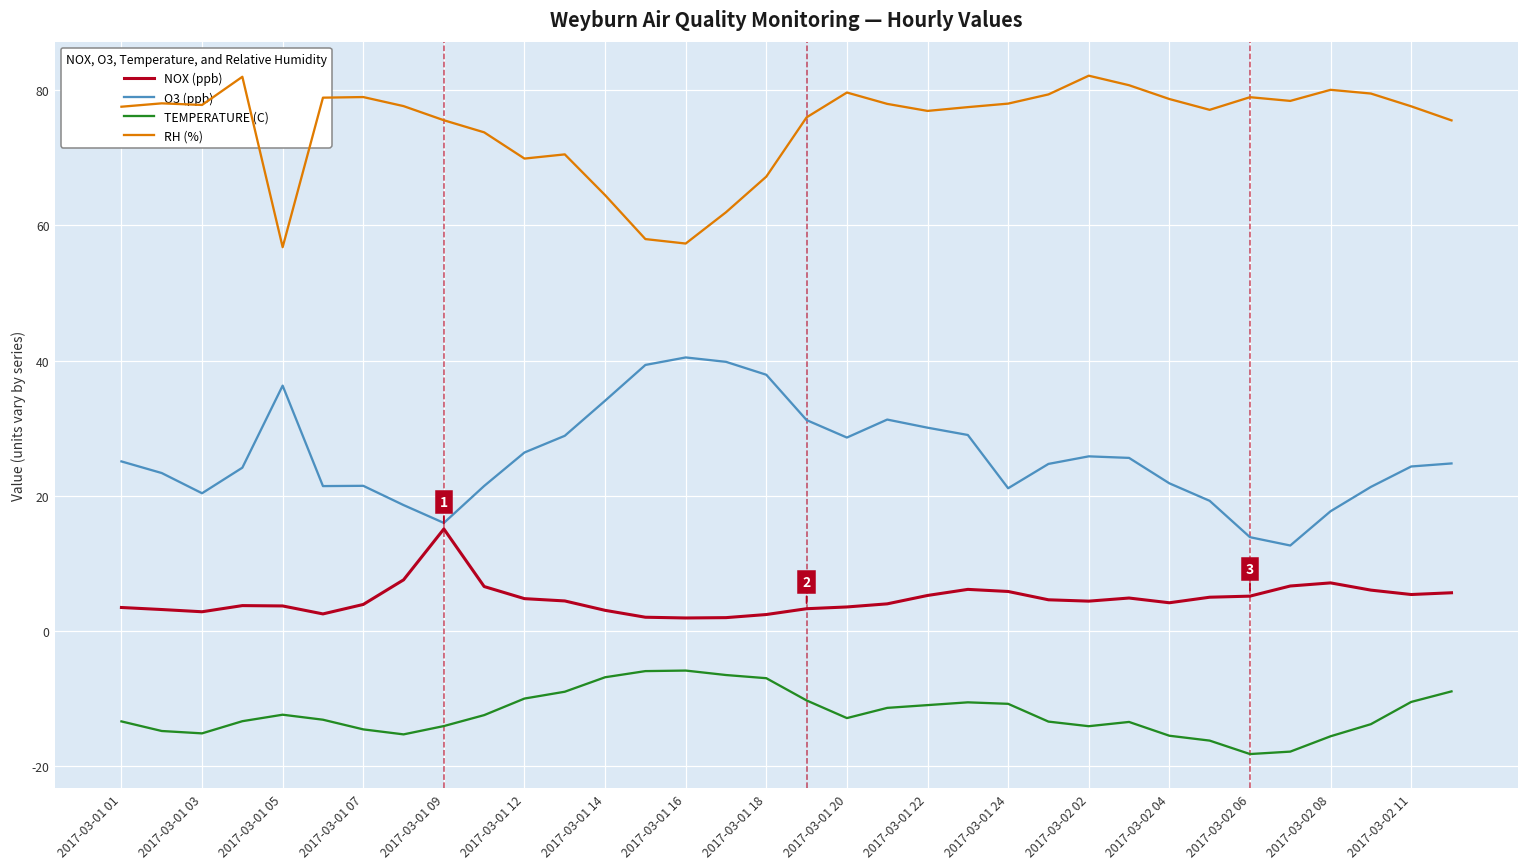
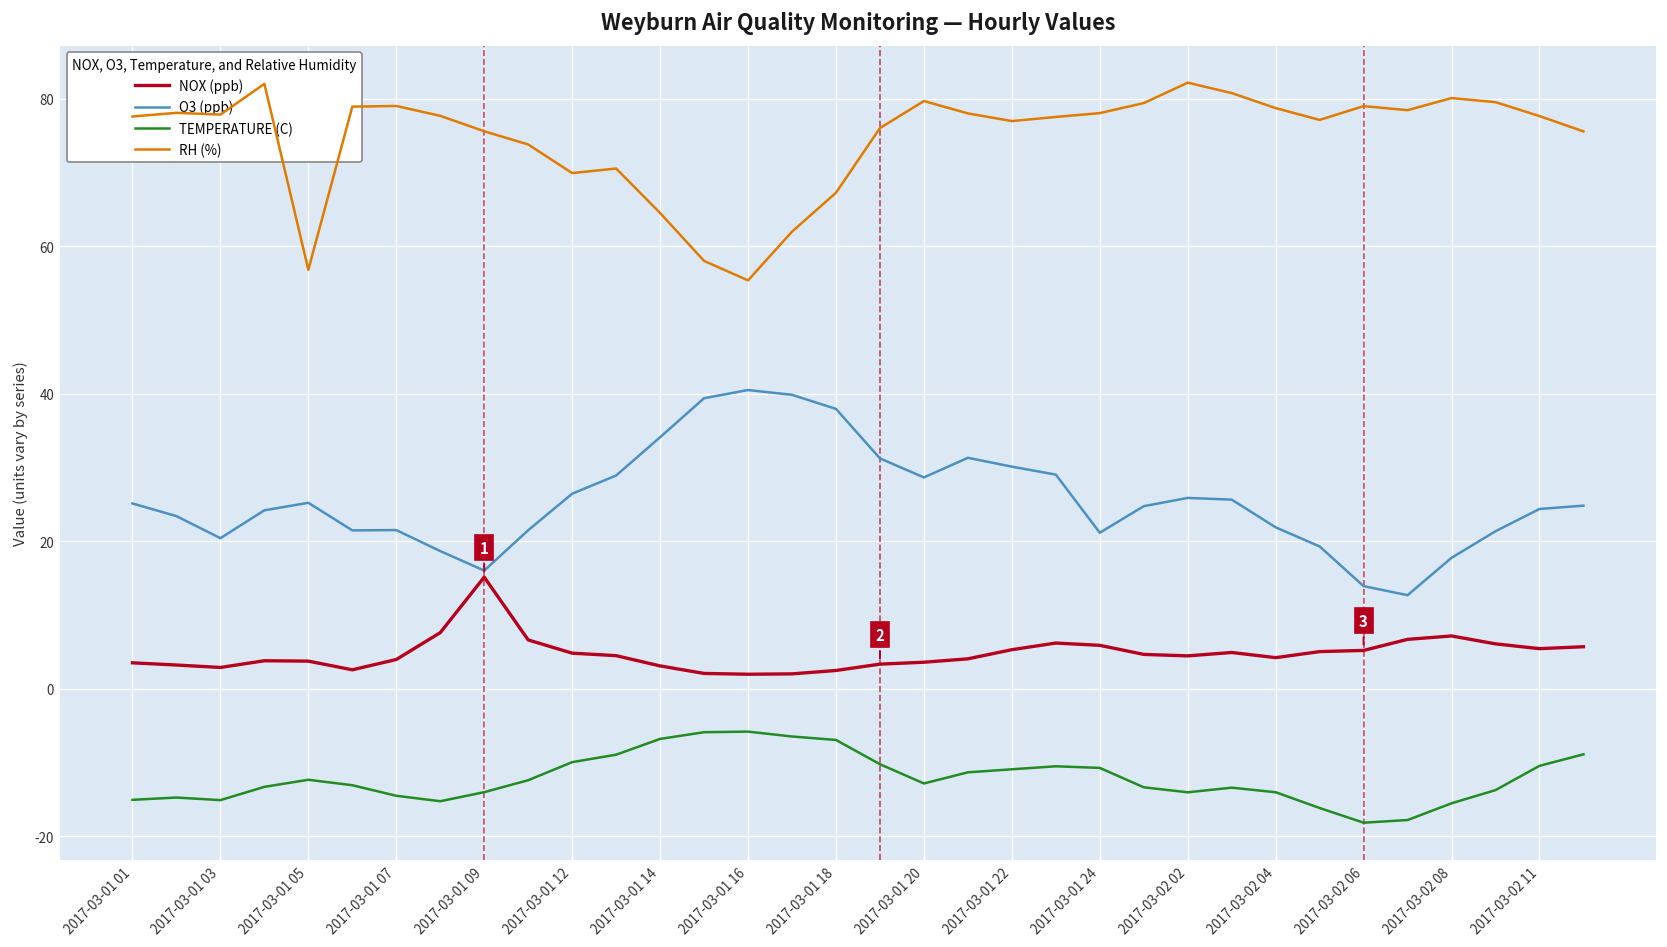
  {
    "NOX (ppb)": {
      "2017-03-01 01": 3,
      "2017-03-01 03": 3,
      "2017-03-01 05": 4,
      "2017-03-01 07": 4,
      "2017-03-01 09": 15,
      "2017-03-01 12": 5,
      "2017-03-01 14": 3,
      "2017-03-01 16": 2,
      "2017-03-01 18": 2,
      "2017-03-01 20": 4,
      "2017-03-01 22": 5,
      "2017-03-01 24": 6,
      "2017-03-02 02": 4,
      "2017-03-02 04": 4,
      "2017-03-02 08": 7,
      "2017-03-02 11": 5
    },
    "O3 (ppb)": {
      "2017-03-01 01": 25,
      "2017-03-01 03": 20,
-     "2017-03-01 05": 36,
+     "2017-03-01 05": 25,
      "2017-03-01 07": 21,
      "2017-03-01 12": 26,
      "2017-03-01 14": 34,
      "2017-03-01 16": 40,
      "2017-03-01 18": 38,
      "2017-03-01 20": 29,
      "2017-03-01 22": 30,
      "2017-03-01 24": 21,
      "2017-03-02 02": 26,
      "2017-03-02 04": 22,
      "2017-03-02 06": 14,
      "2017-03-02 08": 18,
      "2017-03-02 11": 24
    },
    "TEMPERATURE (C)": {
-     "2017-03-01 01": -13,
+     "2017-03-01 01": -15,
      "2017-03-01 03": -15,
      "2017-03-01 05": -12,
      "2017-03-01 07": -15,
      "2017-03-01 09": -14,
      "2017-03-01 12": -10,
      "2017-03-01 14": -7,
      "2017-03-01 16": -6,
      "2017-03-01 18": -7,
      "2017-03-01 20": -13,
      "2017-03-01 22": -11,
      "2017-03-01 24": -11,
      "2017-03-02 02": -14,
-     "2017-03-02 04": -15,
+     "2017-03-02 04": -14,
      "2017-03-02 06": -18,
      "2017-03-02 08": -16,
      "2017-03-02 11": -10
    },
    "RH (%)": {
      "2017-03-01 05": 57,
      "2017-03-01 07": 79,
      "2017-03-01 09": 76,
      "2017-03-01 12": 70,
      "2017-03-01 14": 64,
-     "2017-03-01 16": 57,
+     "2017-03-01 16": 55,
      "2017-03-01 18": 67,
      "2017-03-01 20": 80,
      "2017-03-01 22": 77,
      "2017-03-01 24": 78,
      "2017-03-02 02": 82,
      "2017-03-02 04": 79,
      "2017-03-02 06": 79,
      "2017-03-02 08": 80,
      "2017-03-02 11": 78
    }
  }
